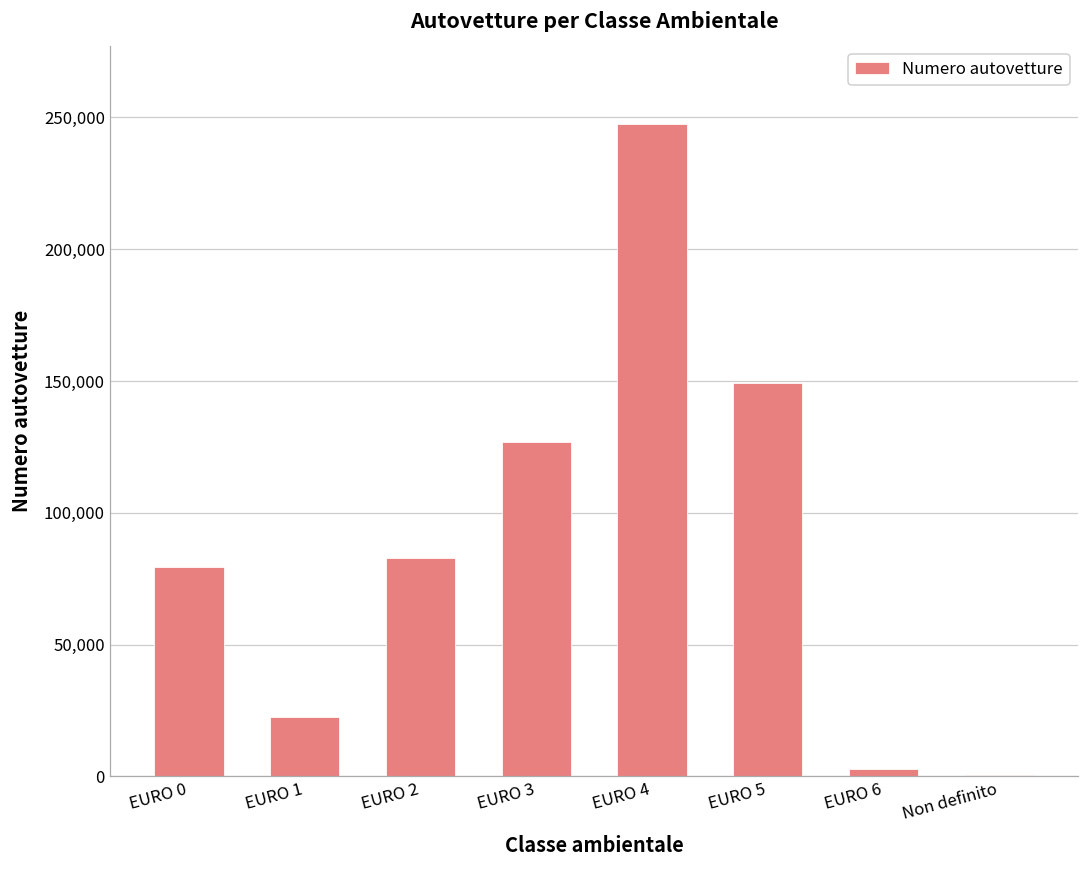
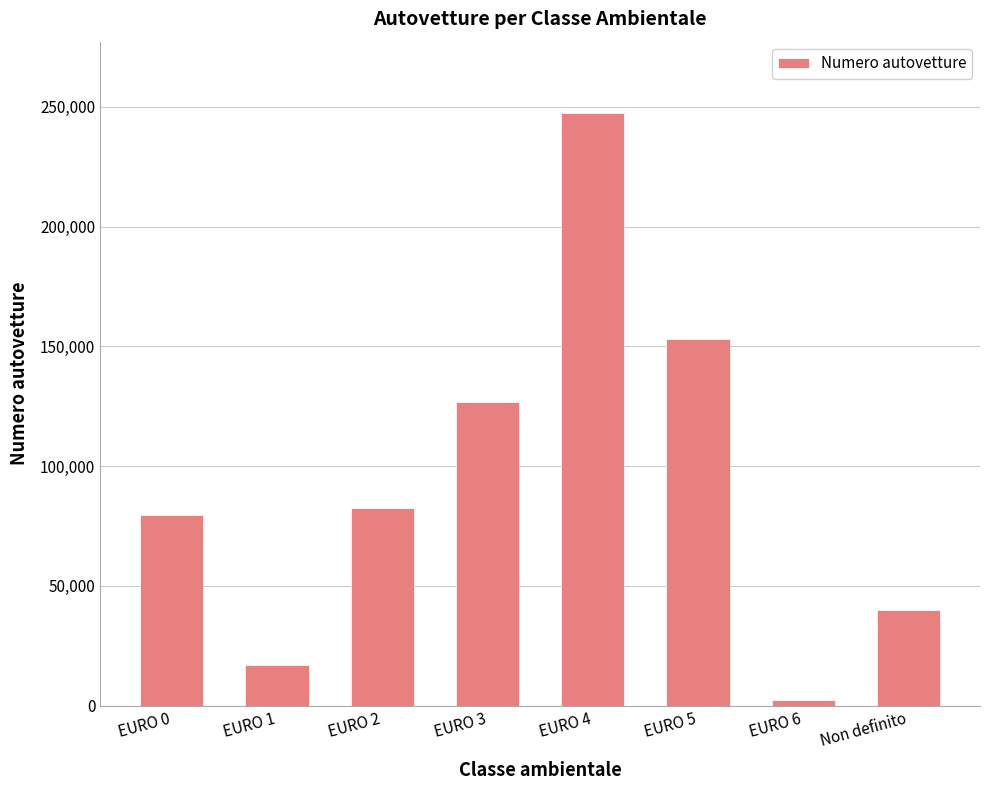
  {
    "EURO 0": "80,000",
-   "EURO 1": "23,000",
+   "EURO 1": "17,000",
    "EURO 2": "83,000",
    "EURO 3": "127,000",
    "EURO 4": "247,000",
-   "EURO 5": "149,000",
+   "EURO 5": "153,000",
    "EURO 6": "3,000",
-   "Non definito": "0"
+   "Non definito": "40,000"
  }
